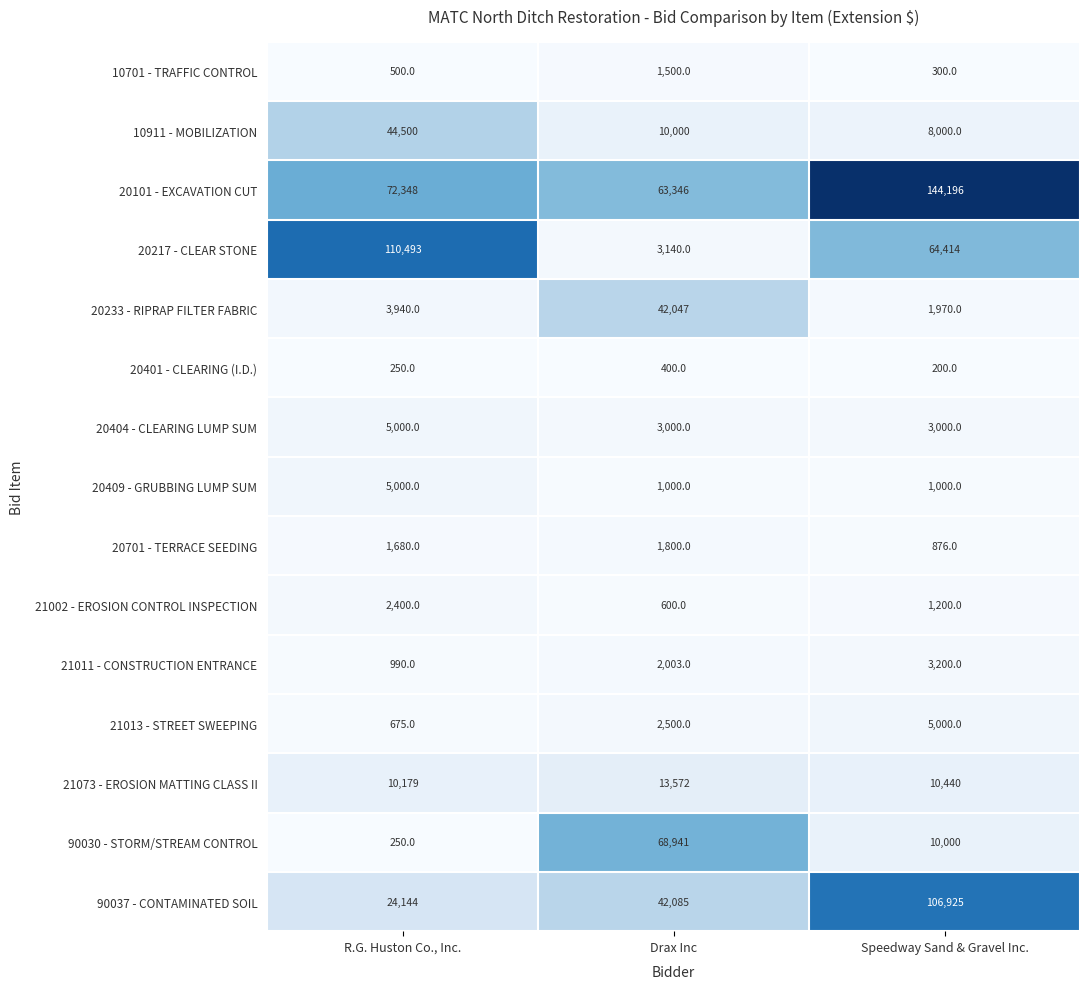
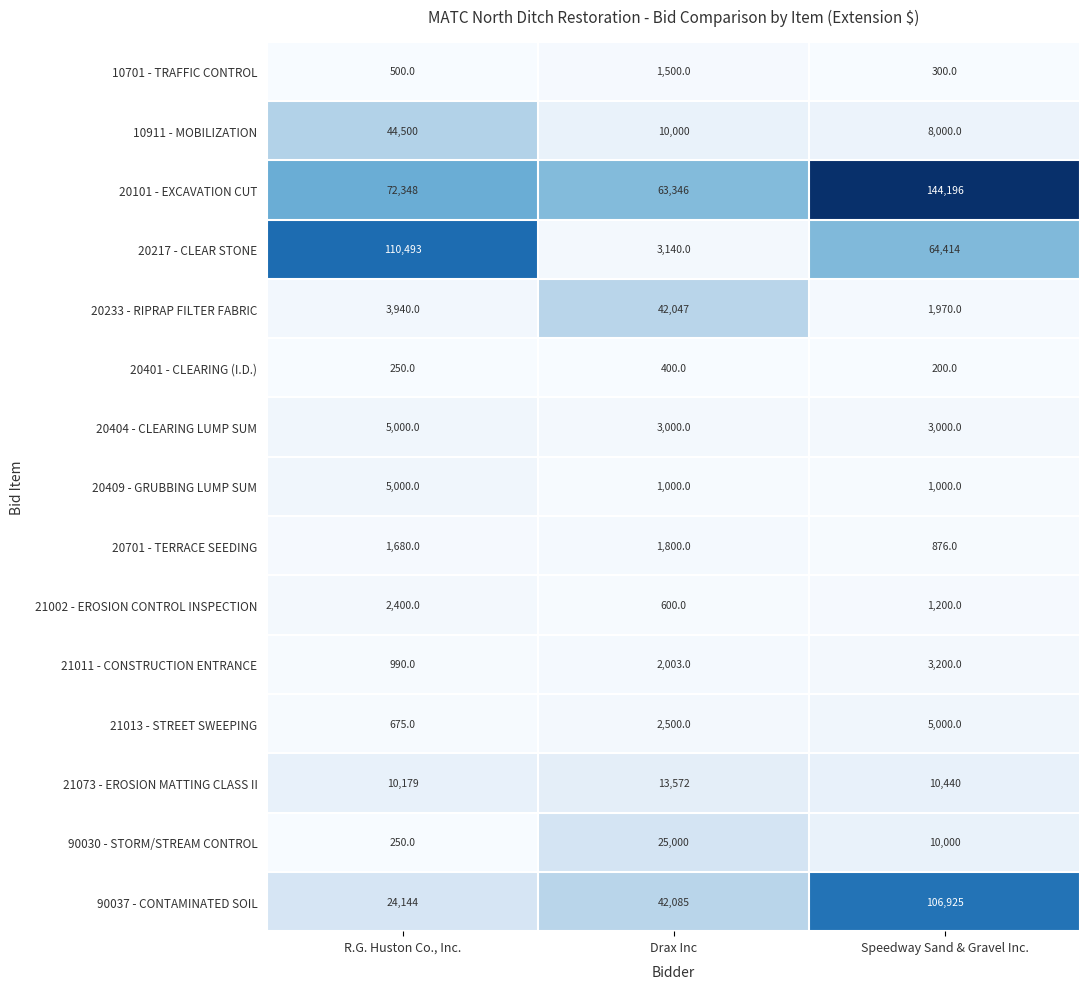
  {
    "10701 - TRAFFIC CONTROL": {
      "R.G. Huston Co., Inc.": "500.0",
      "Drax Inc": "1,500.0",
      "Speedway Sand & Gravel Inc.": "300.0"
    },
    "10911 - MOBILIZATION": {
      "R.G. Huston Co., Inc.": "44,500",
      "Drax Inc": "10,000",
      "Speedway Sand & Gravel Inc.": "8,000.0"
    },
    "20101 - EXCAVATION CUT": {
      "R.G. Huston Co., Inc.": "72,348",
      "Drax Inc": "63,346",
      "Speedway Sand & Gravel Inc.": "144,196"
    },
    "20217 - CLEAR STONE": {
      "R.G. Huston Co., Inc.": "110,493",
      "Drax Inc": "3,140.0",
      "Speedway Sand & Gravel Inc.": "64,414"
    },
    "20233 - RIPRAP FILTER FABRIC": {
      "R.G. Huston Co., Inc.": "3,940.0",
      "Drax Inc": "42,047",
      "Speedway Sand & Gravel Inc.": "1,970.0"
    },
    "20401 - CLEARING (I.D.)": {
      "R.G. Huston Co., Inc.": "250.0",
      "Drax Inc": "400.0",
      "Speedway Sand & Gravel Inc.": "200.0"
    },
    "20404 - CLEARING LUMP SUM": {
      "R.G. Huston Co., Inc.": "5,000.0",
      "Drax Inc": "3,000.0",
      "Speedway Sand & Gravel Inc.": "3,000.0"
    },
    "20409 - GRUBBING LUMP SUM": {
      "R.G. Huston Co., Inc.": "5,000.0",
      "Drax Inc": "1,000.0",
      "Speedway Sand & Gravel Inc.": "1,000.0"
    },
    "20701 - TERRACE SEEDING": {
      "R.G. Huston Co., Inc.": "1,680.0",
      "Drax Inc": "1,800.0",
      "Speedway Sand & Gravel Inc.": "876.0"
    },
    "21002 - EROSION CONTROL INSPECTION": {
      "R.G. Huston Co., Inc.": "2,400.0",
      "Drax Inc": "600.0",
      "Speedway Sand & Gravel Inc.": "1,200.0"
    },
    "21011 - CONSTRUCTION ENTRANCE": {
      "R.G. Huston Co., Inc.": "990.0",
      "Drax Inc": "2,003.0",
      "Speedway Sand & Gravel Inc.": "3,200.0"
    },
    "21013 - STREET SWEEPING": {
      "R.G. Huston Co., Inc.": "675.0",
      "Drax Inc": "2,500.0",
      "Speedway Sand & Gravel Inc.": "5,000.0"
    },
    "21073 - EROSION MATTING CLASS II": {
      "R.G. Huston Co., Inc.": "10,179",
      "Drax Inc": "13,572",
      "Speedway Sand & Gravel Inc.": "10,440"
    },
    "90030 - STORM/STREAM CONTROL": {
      "R.G. Huston Co., Inc.": "250.0",
-     "Drax Inc": "68,941",
+     "Drax Inc": "25,000",
      "Speedway Sand & Gravel Inc.": "10,000"
    },
    "90037 - CONTAMINATED SOIL": {
      "R.G. Huston Co., Inc.": "24,144",
      "Drax Inc": "42,085",
      "Speedway Sand & Gravel Inc.": "106,925"
    }
  }
